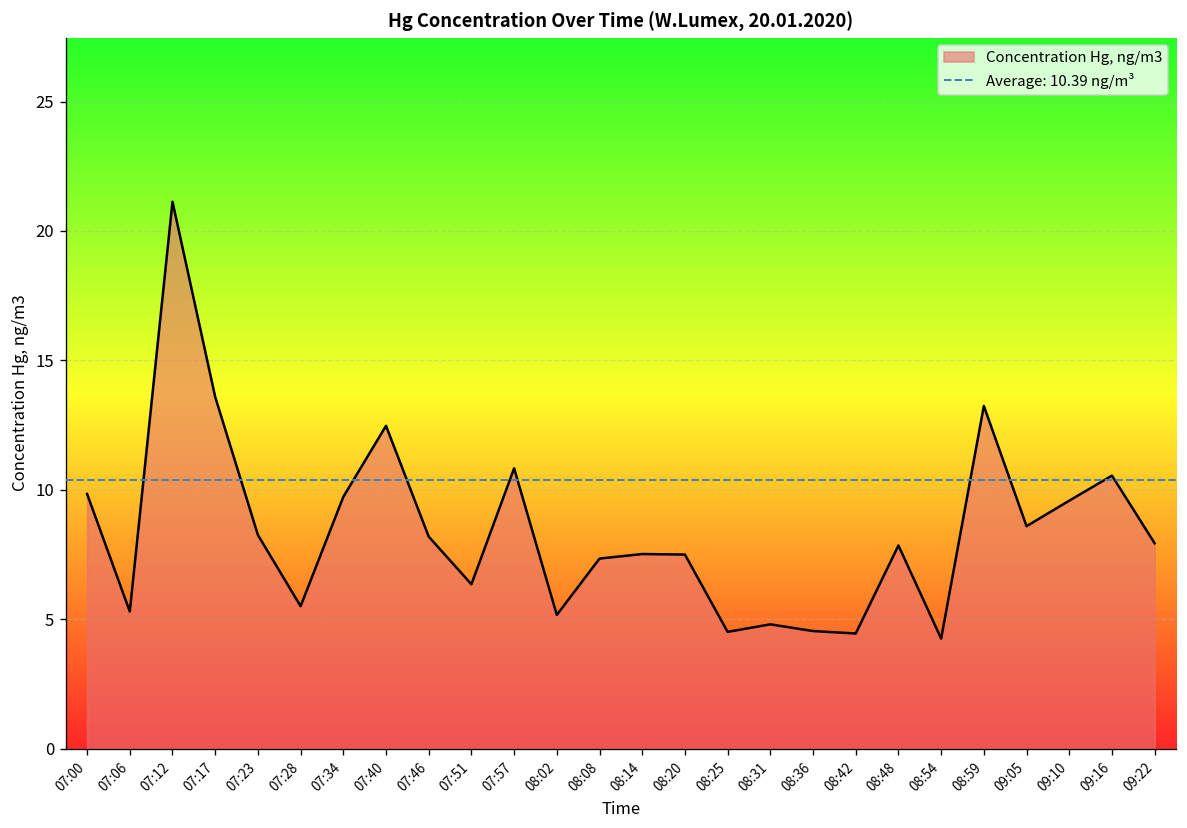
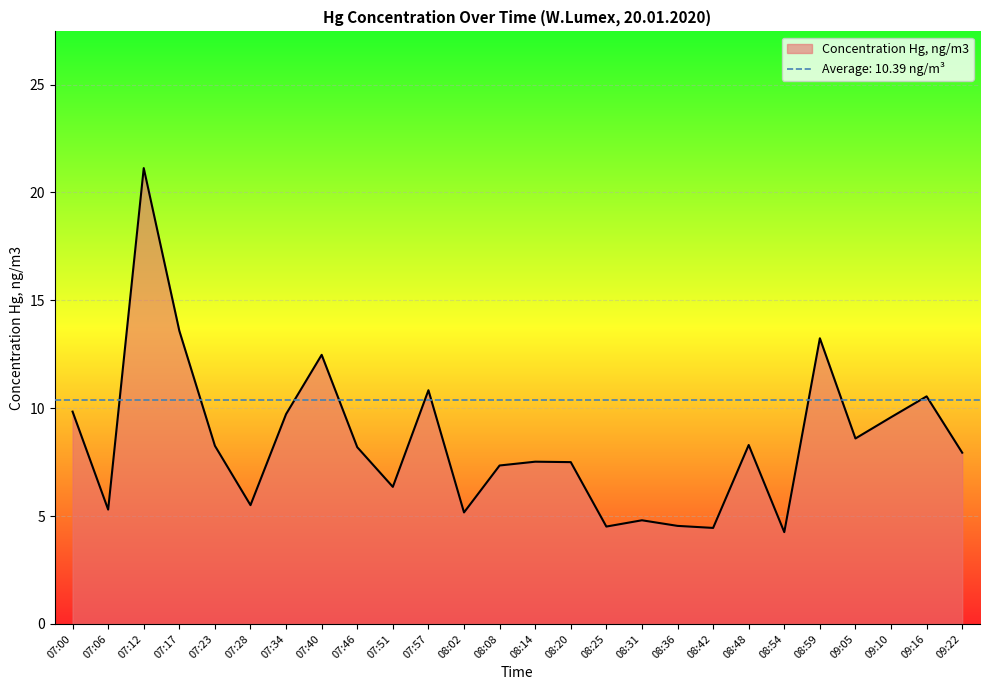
  {
    "07:00": 9.8,
    "07:06": 5.3,
    "07:12": 21.1,
    "07:17": 13.6,
    "07:23": 8.3,
    "07:28": 5.5,
    "07:34": 9.7,
    "07:40": 12.5,
    "07:46": 8.2,
    "07:51": 6.4,
    "07:57": 10.8,
    "08:02": 5.2,
    "08:08": 7.3,
    "08:14": 7.5,
    "08:20": 7.5,
    "08:25": 4.5,
    "08:31": 4.8,
    "08:36": 4.5,
    "08:42": 4.4,
-   "08:48": 7.8,
+   "08:48": 8.3,
    "08:54": 4.3,
    "08:59": 13.2,
    "09:05": 8.6,
    "09:10": 9.6,
    "09:16": 10.5,
    "09:22": 7.9
  }
